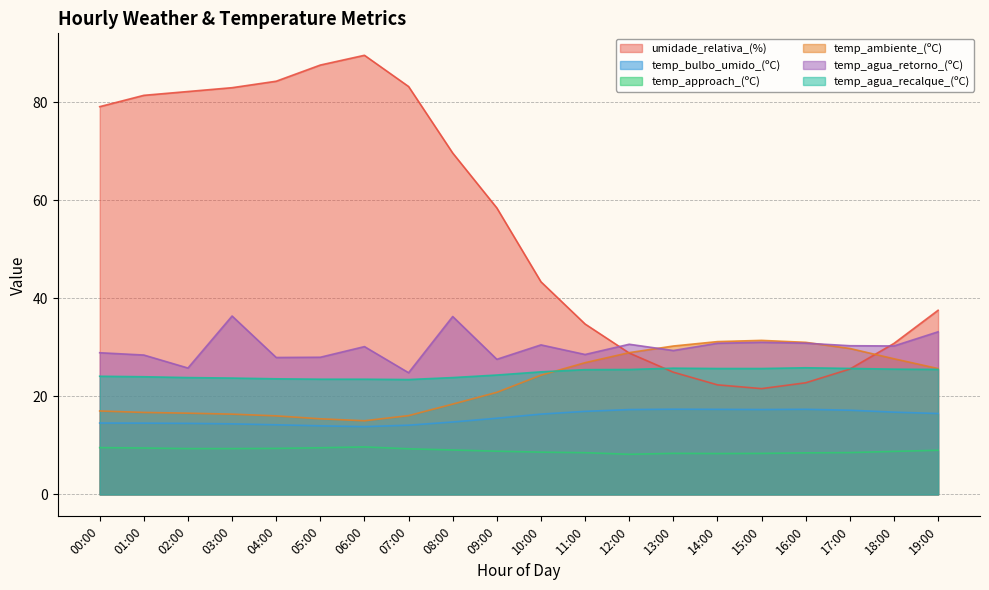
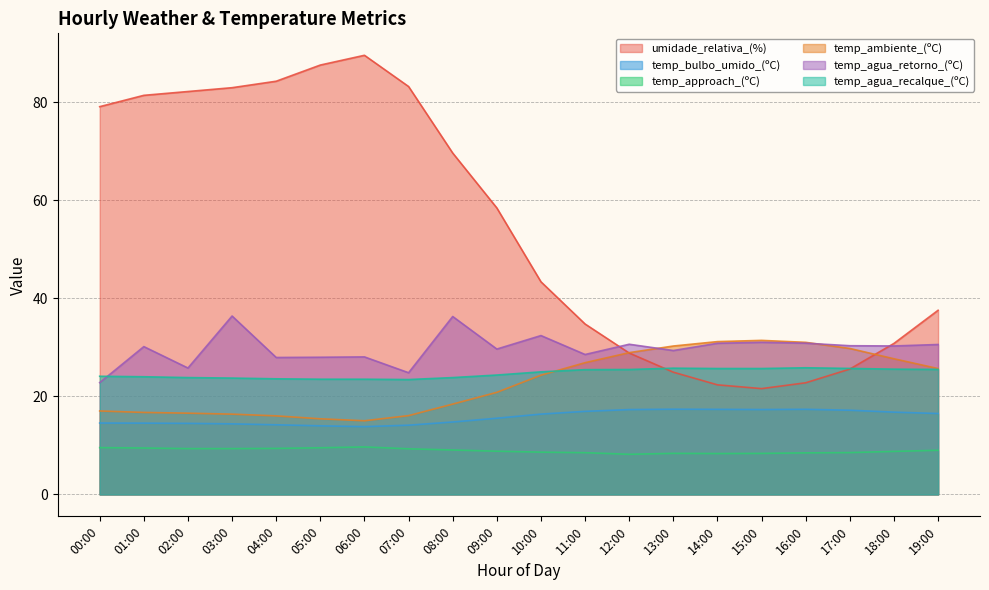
  {
    "temp_agua_retorno_(ºC)": {
-     "00:00": 29,
-     "01:00": 28,
+     "00:00": 23,
+     "01:00": 30,
      "02:00": 26,
      "03:00": 36,
      "04:00": 28,
      "05:00": 28,
-     "06:00": 30,
+     "06:00": 28,
      "07:00": 25,
      "08:00": 36,
-     "09:00": 28,
-     "10:00": 31,
+     "09:00": 30,
+     "10:00": 32,
      "11:00": 29,
      "12:00": 31,
      "13:00": 29,
      "17:00": 30,
      "18:00": 30,
-     "19:00": 33
+     "19:00": 31
    }
  }
